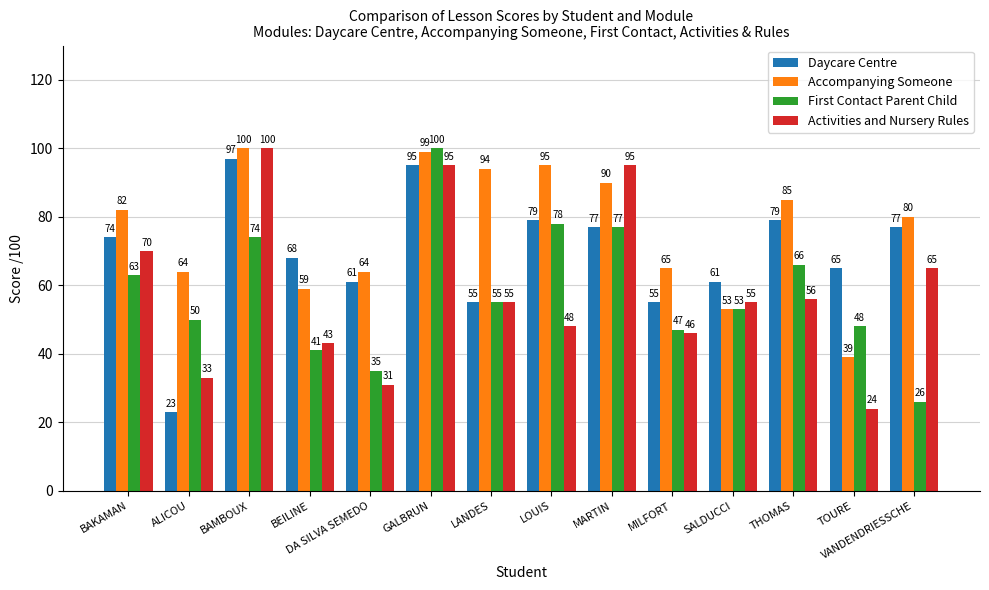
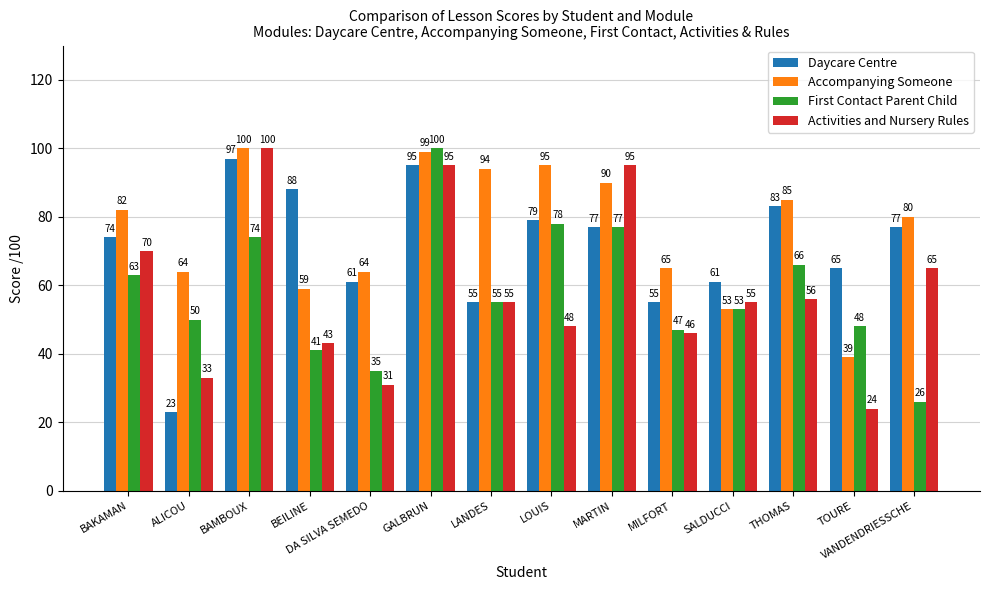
  {
    "Daycare Centre": {
      "BAKAMAN": 74,
      "ALICOU": 23,
      "BAMBOUX": 97,
-     "BEILINE": 68,
+     "BEILINE": 88,
      "DA SILVA SEMEDO": 61,
      "GALBRUN": 95,
      "LANDES": 55,
      "LOUIS": 79,
      "MARTIN": 77,
      "MILFORT": 55,
      "SALDUCCI": 61,
-     "THOMAS": 79,
+     "THOMAS": 83,
      "TOURE": 65,
      "VANDENDRIESSCHE": 77
    },
    "Accompanying Someone": {
      "BAKAMAN": 82,
      "ALICOU": 64,
      "BAMBOUX": 100,
      "BEILINE": 59,
      "DA SILVA SEMEDO": 64,
      "GALBRUN": 99,
      "LANDES": 94,
      "LOUIS": 95,
      "MARTIN": 90,
      "MILFORT": 65,
      "SALDUCCI": 53,
      "THOMAS": 85,
      "TOURE": 39,
      "VANDENDRIESSCHE": 80
    },
    "First Contact Parent Child": {
      "BAKAMAN": 63,
      "ALICOU": 50,
      "BAMBOUX": 74,
      "BEILINE": 41,
      "DA SILVA SEMEDO": 35,
      "GALBRUN": 100,
      "LANDES": 55,
      "LOUIS": 78,
      "MARTIN": 77,
      "MILFORT": 47,
      "SALDUCCI": 53,
      "THOMAS": 66,
      "TOURE": 48,
      "VANDENDRIESSCHE": 26
    },
    "Activities and Nursery Rules": {
      "BAKAMAN": 70,
      "ALICOU": 33,
      "BAMBOUX": 100,
      "BEILINE": 43,
      "DA SILVA SEMEDO": 31,
      "GALBRUN": 95,
      "LANDES": 55,
      "LOUIS": 48,
      "MARTIN": 95,
      "MILFORT": 46,
      "SALDUCCI": 55,
      "THOMAS": 56,
      "TOURE": 24,
      "VANDENDRIESSCHE": 65
    }
  }
